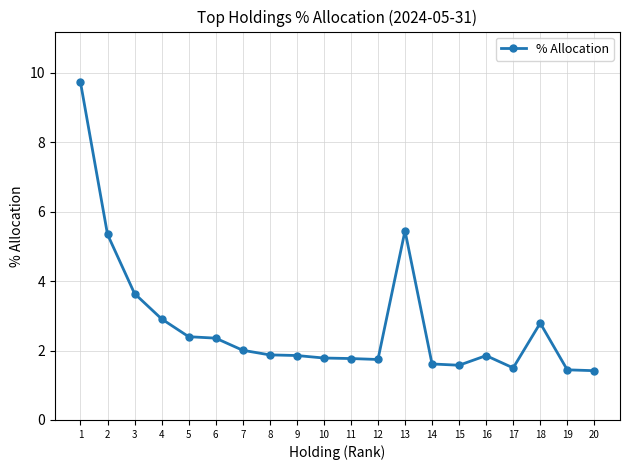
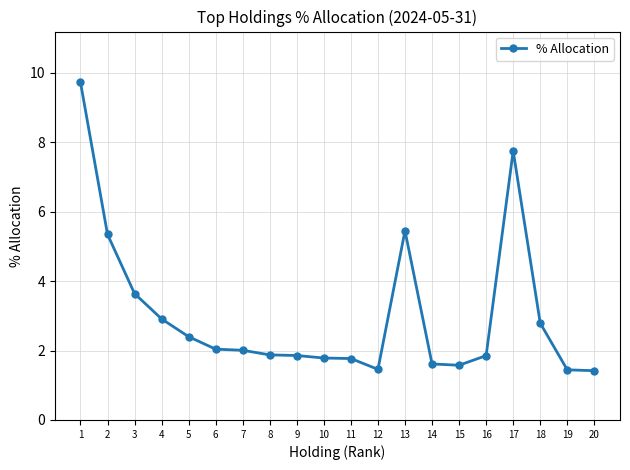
  {
    "1": 9.7,
    "2": 5.3,
    "3": 3.6,
    "4": 2.9,
    "5": 2.4,
-   "6": 2.4,
+   "6": 2.0,
    "7": 2.0,
    "8": 1.9,
    "9": 1.9,
    "10": 1.8,
    "11": 1.8,
-   "12": 1.7,
+   "12": 1.5,
    "13": 5.4,
    "14": 1.6,
    "15": 1.6,
    "16": 1.9,
-   "17": 1.5,
+   "17": 7.7,
    "18": 2.8,
    "19": 1.4,
    "20": 1.4
  }
